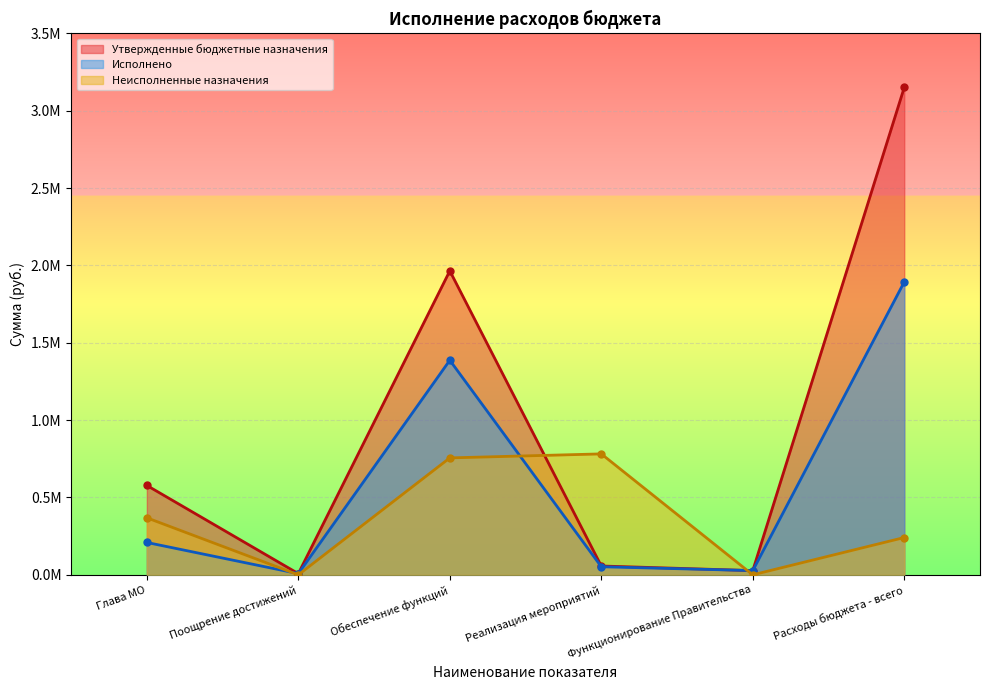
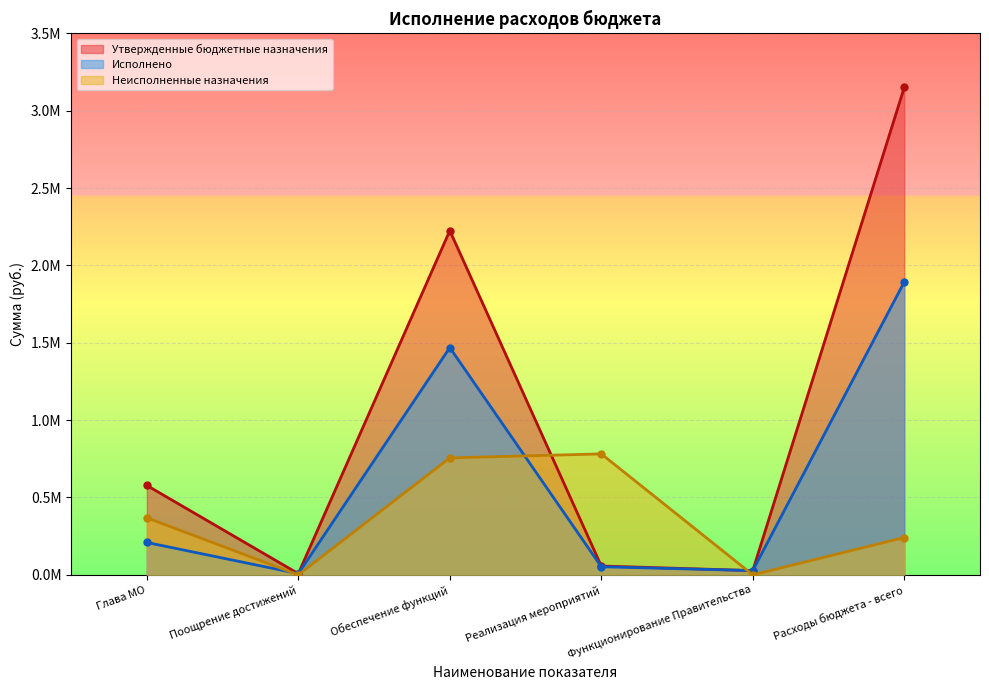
  {
    "Утвержденные бюджетные назначения": {
      "Глава МО": 580000,
-     "Обеспечение функций": 1970000,
+     "Обеспечение функций": 2230000,
      "Расходы бюджета - всего": 3150000
    },
    "Исполнено": {
      "Глава МО": 210000,
-     "Обеспечение функций": 1390000,
+     "Обеспечение функций": 1470000,
      "Расходы бюджета - всего": 1890000
    },
    "Неисполненные назначения": {
      "Глава МО": 370000,
      "Обеспечение функций": 760000,
      "Реализация мероприятий": 780000,
      "Функционирование Правительства": 0,
      "Расходы бюджета - всего": 240000
    }
  }
